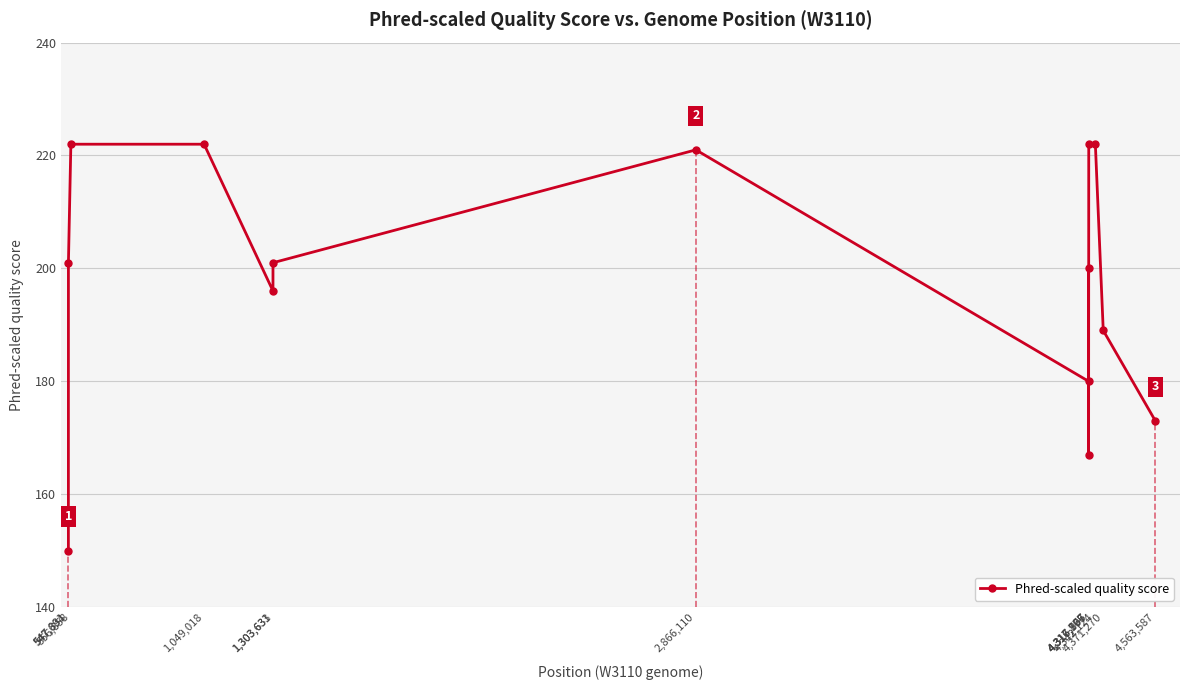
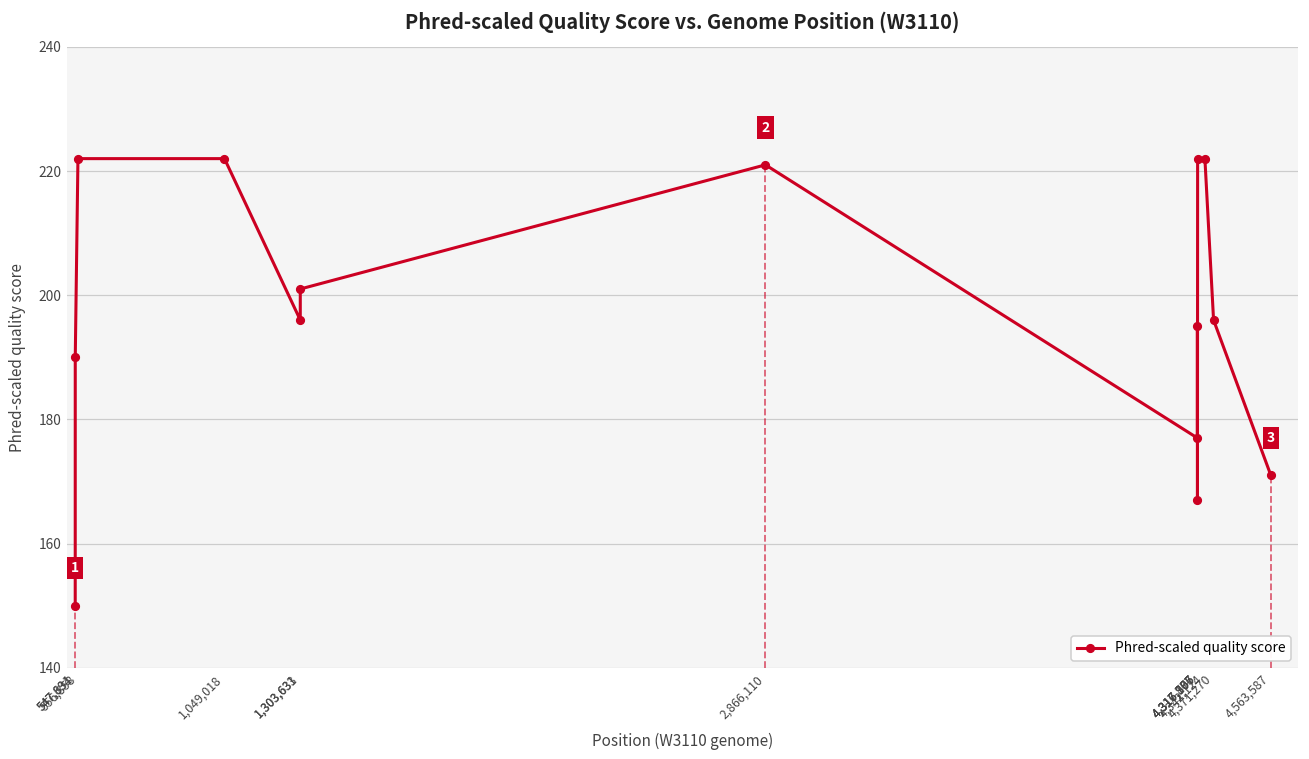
  {
-   "547,831": 201,
+   "547,831": 190,
    "547,694": 150,
    "556,858": 222,
    "1,049,018": 222,
    "1,303,631": 196,
    "1,303,633": 201,
    "2,866,110": 221,
-   "4,316,897": 180,
-   "4,316,967": 200,
+   "4,316,897": 177,
+   "4,316,967": 195,
    "4,317,176": 167,
    "4,317,705": 222,
    "4,342,124": 222,
-   "4,371,270": 189,
-   "4,563,587": 173
+   "4,371,270": 196,
+   "4,563,587": 171
  }
